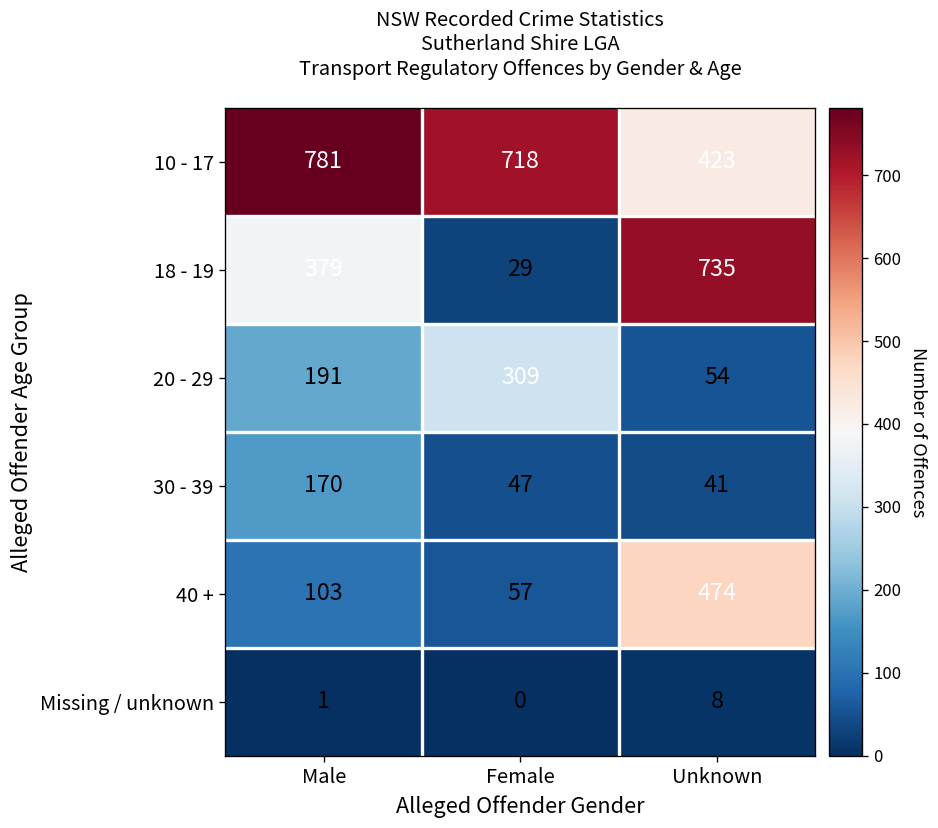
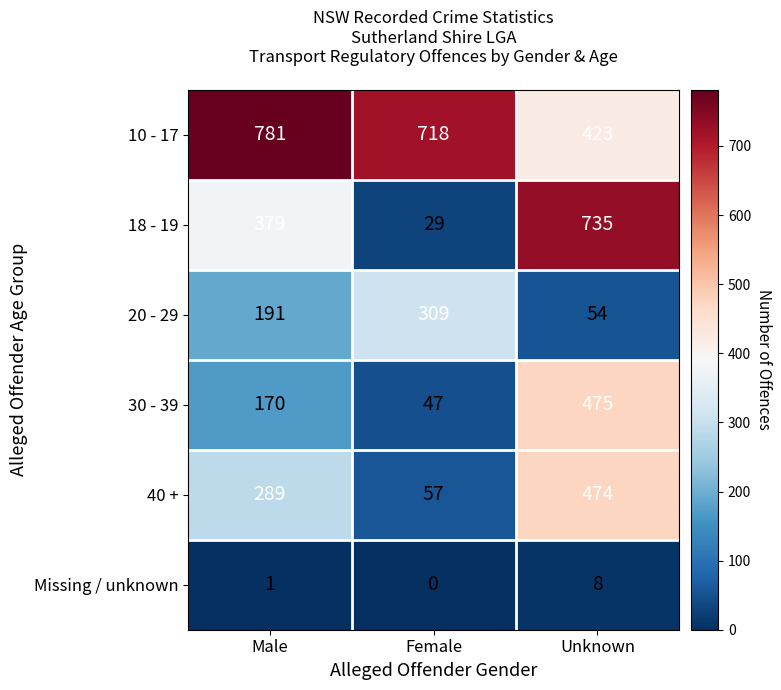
  {
    "10 - 17": {
      "Male": 781,
      "Female": 718
    },
    "18 - 19": {
      "Female": 29,
      "Unknown": 735
    },
    "20 - 29": {
      "Male": 191,
      "Female": 309,
      "Unknown": 54
    },
    "30 - 39": {
      "Male": 170,
      "Female": 47,
-     "Unknown": 41
+     "Unknown": 475
    },
    "40 +": {
-     "Male": 103,
+     "Male": 289,
      "Female": 57,
      "Unknown": 474
    },
    "Missing / unknown": {
      "Male": 1,
      "Female": 0,
      "Unknown": 8
    }
  }
